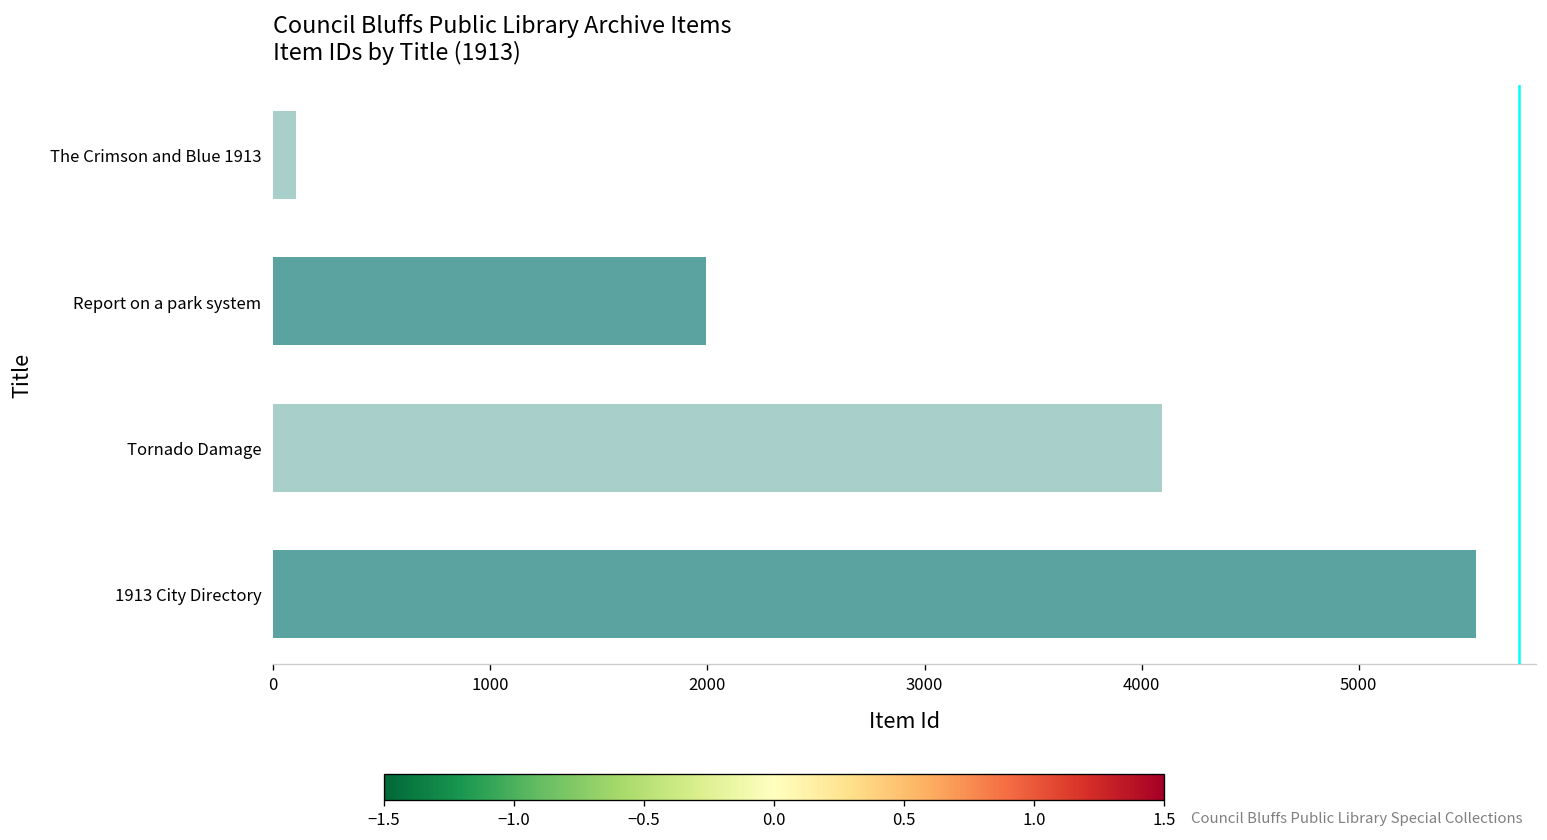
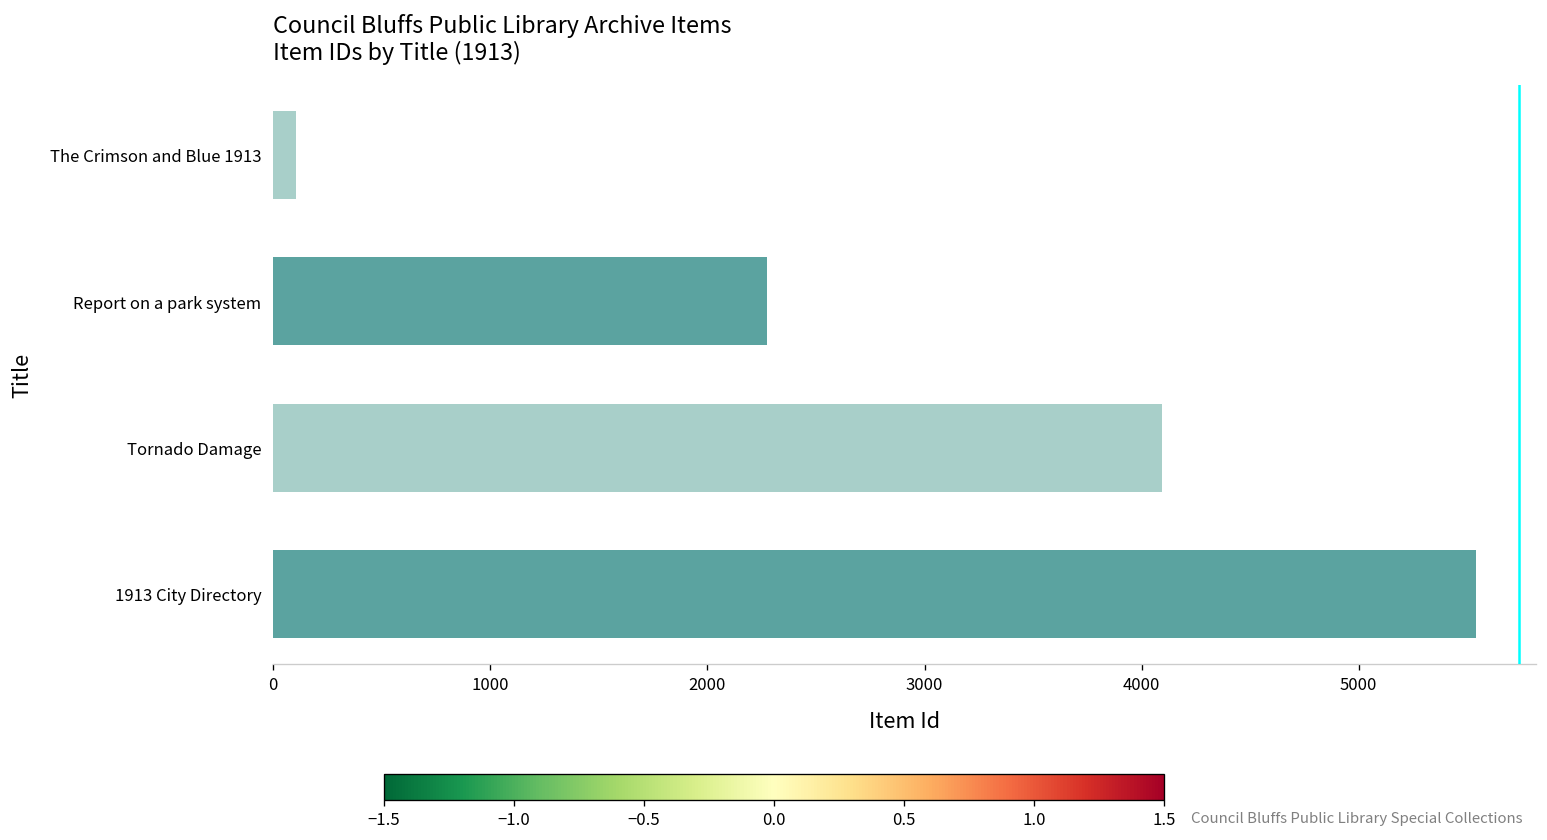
  {
    "The Crimson and Blue 1913": 100,
-   "Report on a park system": 2000,
+   "Report on a park system": 2270,
    "Tornado Damage": 4090,
    "1913 City Directory": 5540
  }
